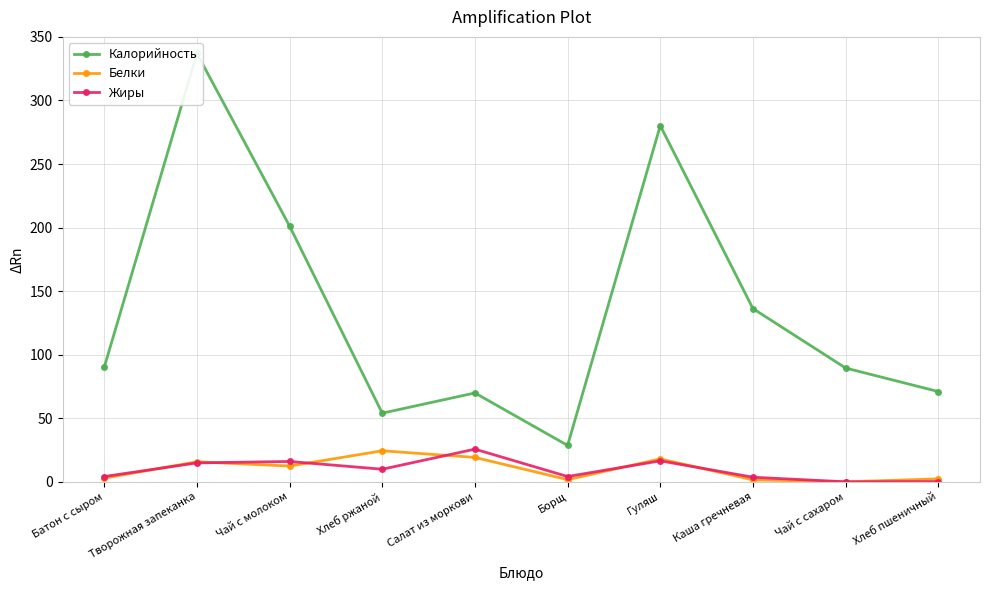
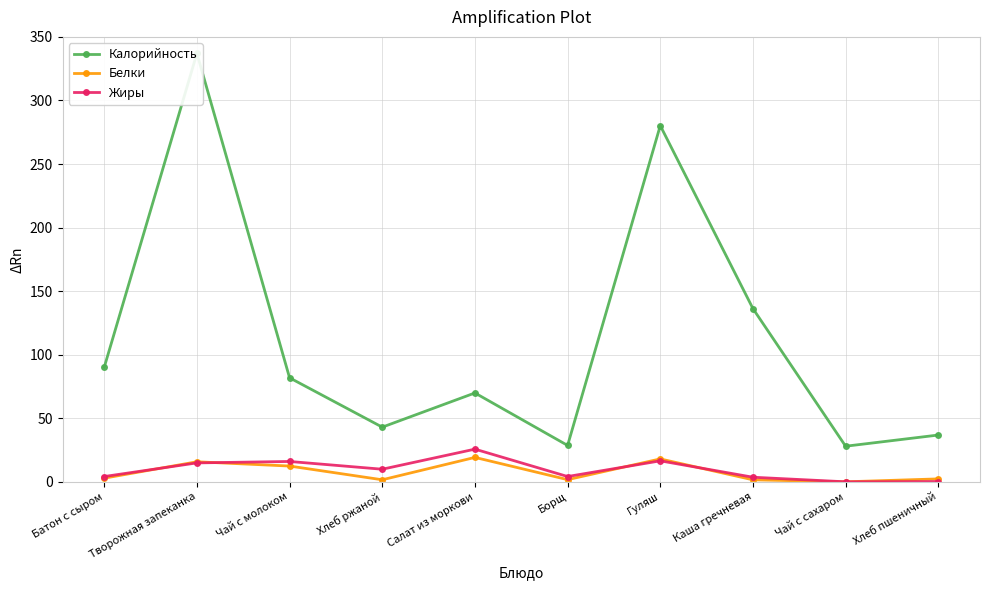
  {
    "Калорийность": {
      "Батон с сыром": 90,
-     "Чай с молоком": 201,
-     "Хлеб ржаной": 54,
+     "Чай с молоком": 82,
+     "Хлеб ржаной": 43,
      "Салат из моркови": 70,
      "Борщ": 29,
      "Гуляш": 280,
      "Каша гречневая": 136,
-     "Чай с сахаром": 90,
-     "Хлеб пшеничный": 71
+     "Чай с сахаром": 28,
+     "Хлеб пшеничный": 37
    },
    "Белки": {
      "Чай с молоком": 12,
-     "Хлеб ржаной": 24,
+     "Хлеб ржаной": 2,
      "Салат из моркови": 19,
      "Борщ": 2,
      "Каша гречневая": 2,
      "Хлеб пшеничный": 2
    },
    "Жиры": {
      "Чай с молоком": 16,
      "Хлеб ржаной": 10,
      "Салат из моркови": 26,
      "Борщ": 4,
      "Каша гречневая": 4,
      "Хлеб пшеничный": 0
    }
  }
